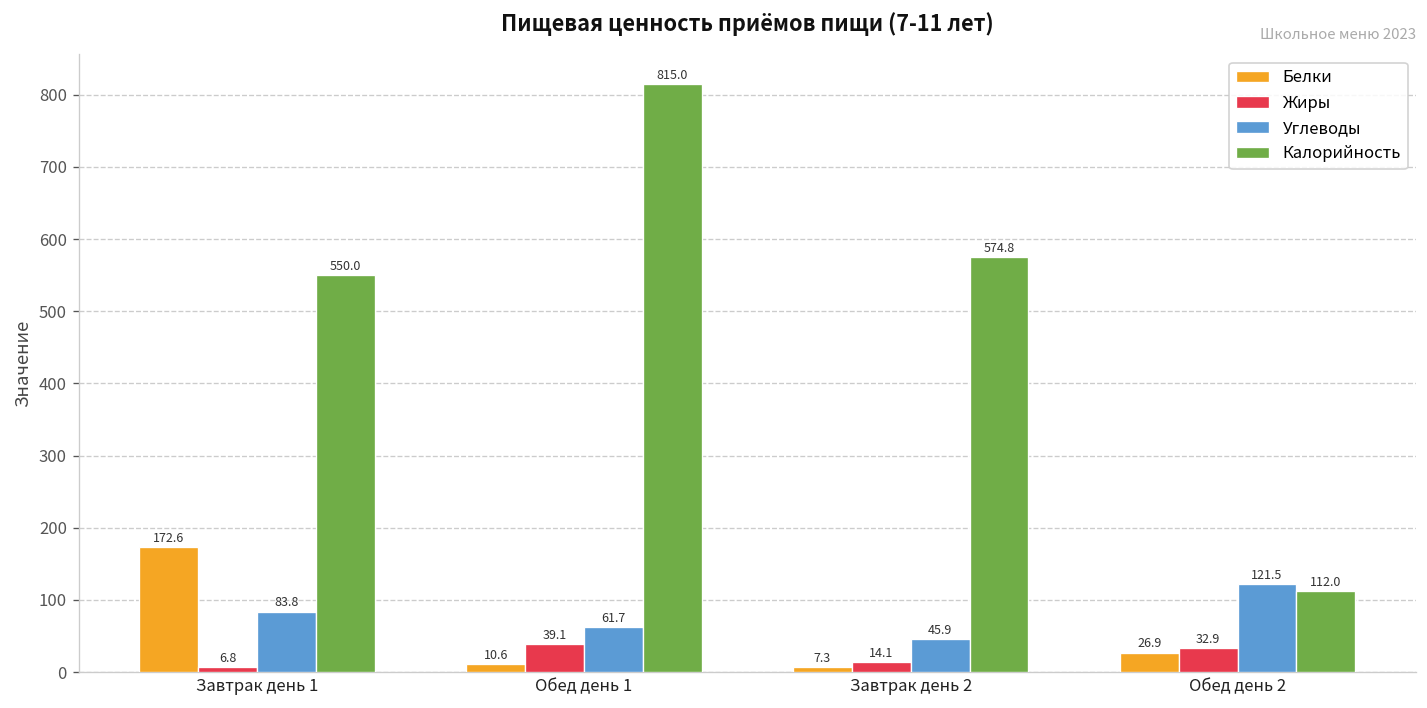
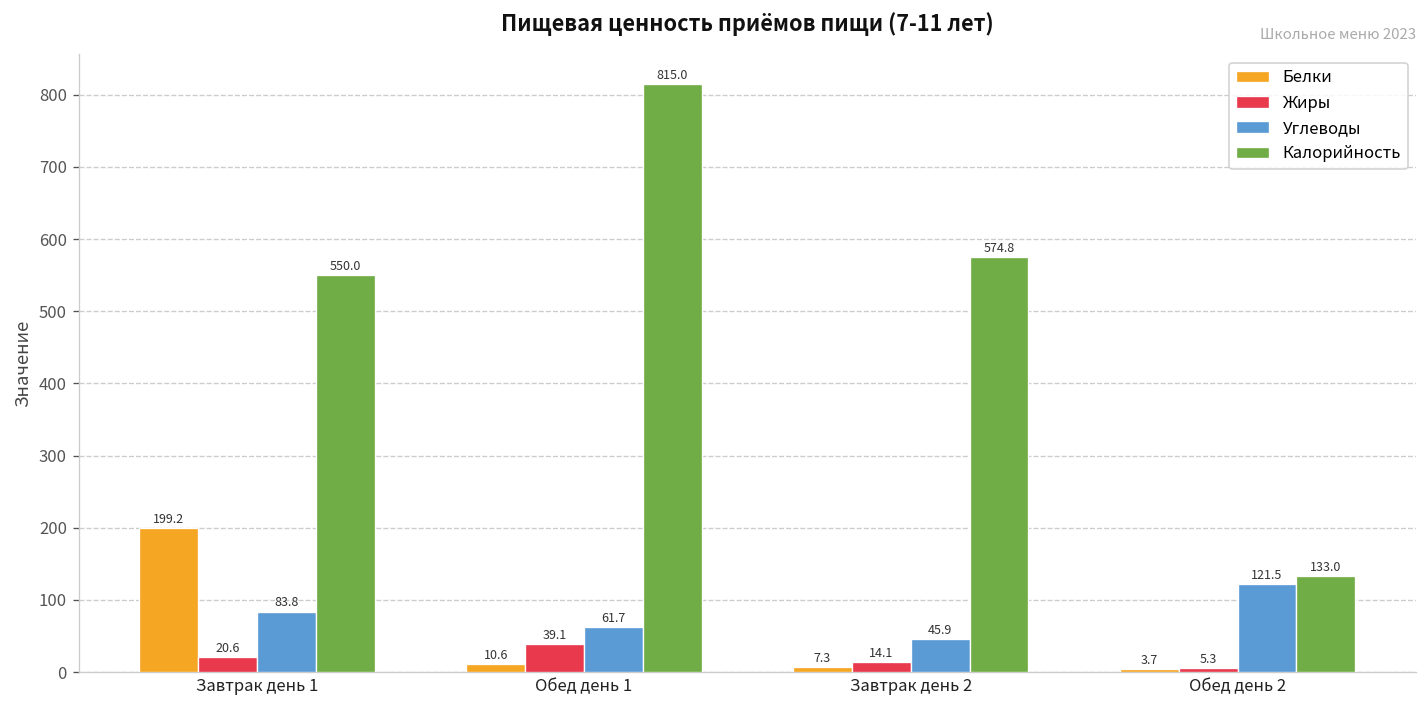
  {
    "Белки": {
-     "Завтрак день 1": 172.6,
+     "Завтрак день 1": 199.2,
      "Обед день 1": 10.6,
      "Завтрак день 2": 7.3,
-     "Обед день 2": 26.9
+     "Обед день 2": 3.7
    },
    "Жиры": {
-     "Завтрак день 1": 6.8,
+     "Завтрак день 1": 20.6,
      "Обед день 1": 39.1,
      "Завтрак день 2": 14.1,
-     "Обед день 2": 32.9
+     "Обед день 2": 5.3
    },
    "Углеводы": {
      "Завтрак день 1": 83.8,
      "Обед день 1": 61.7,
      "Завтрак день 2": 45.9,
      "Обед день 2": 121.5
    },
    "Калорийность": {
      "Завтрак день 1": 550.0,
      "Обед день 1": 815.0,
      "Завтрак день 2": 574.8,
-     "Обед день 2": 112.0
+     "Обед день 2": 133.0
    }
  }
